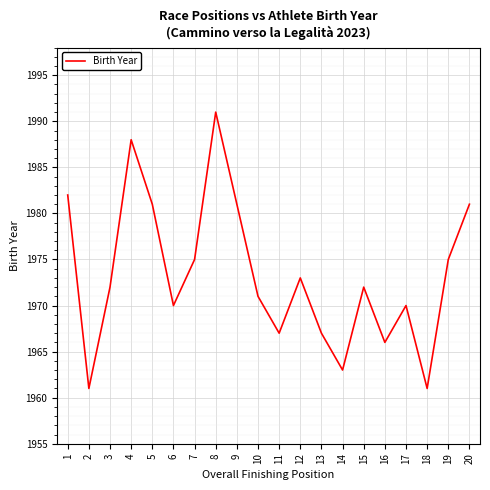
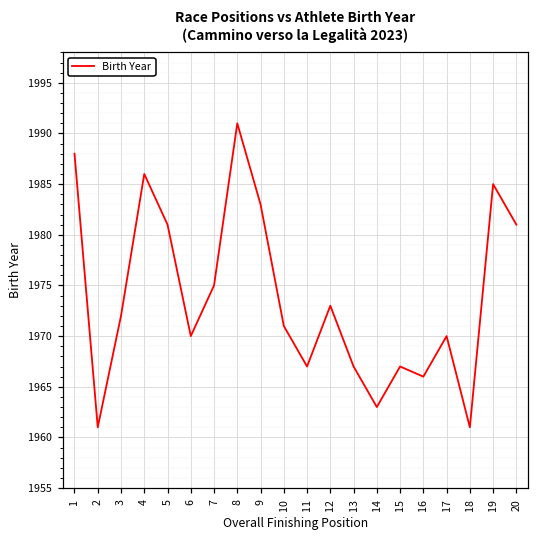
  {
-   "1": 1982,
+   "1": 1988,
    "2": 1961,
    "3": 1972,
-   "4": 1988,
+   "4": 1986,
    "5": 1981,
    "6": 1970,
    "7": 1975,
    "8": 1991,
-   "9": 1981,
+   "9": 1983,
    "10": 1971,
    "11": 1967,
    "12": 1973,
    "13": 1967,
    "14": 1963,
-   "15": 1972,
+   "15": 1967,
    "16": 1966,
    "17": 1970,
    "18": 1961,
-   "19": 1975,
+   "19": 1985,
    "20": 1981
  }
